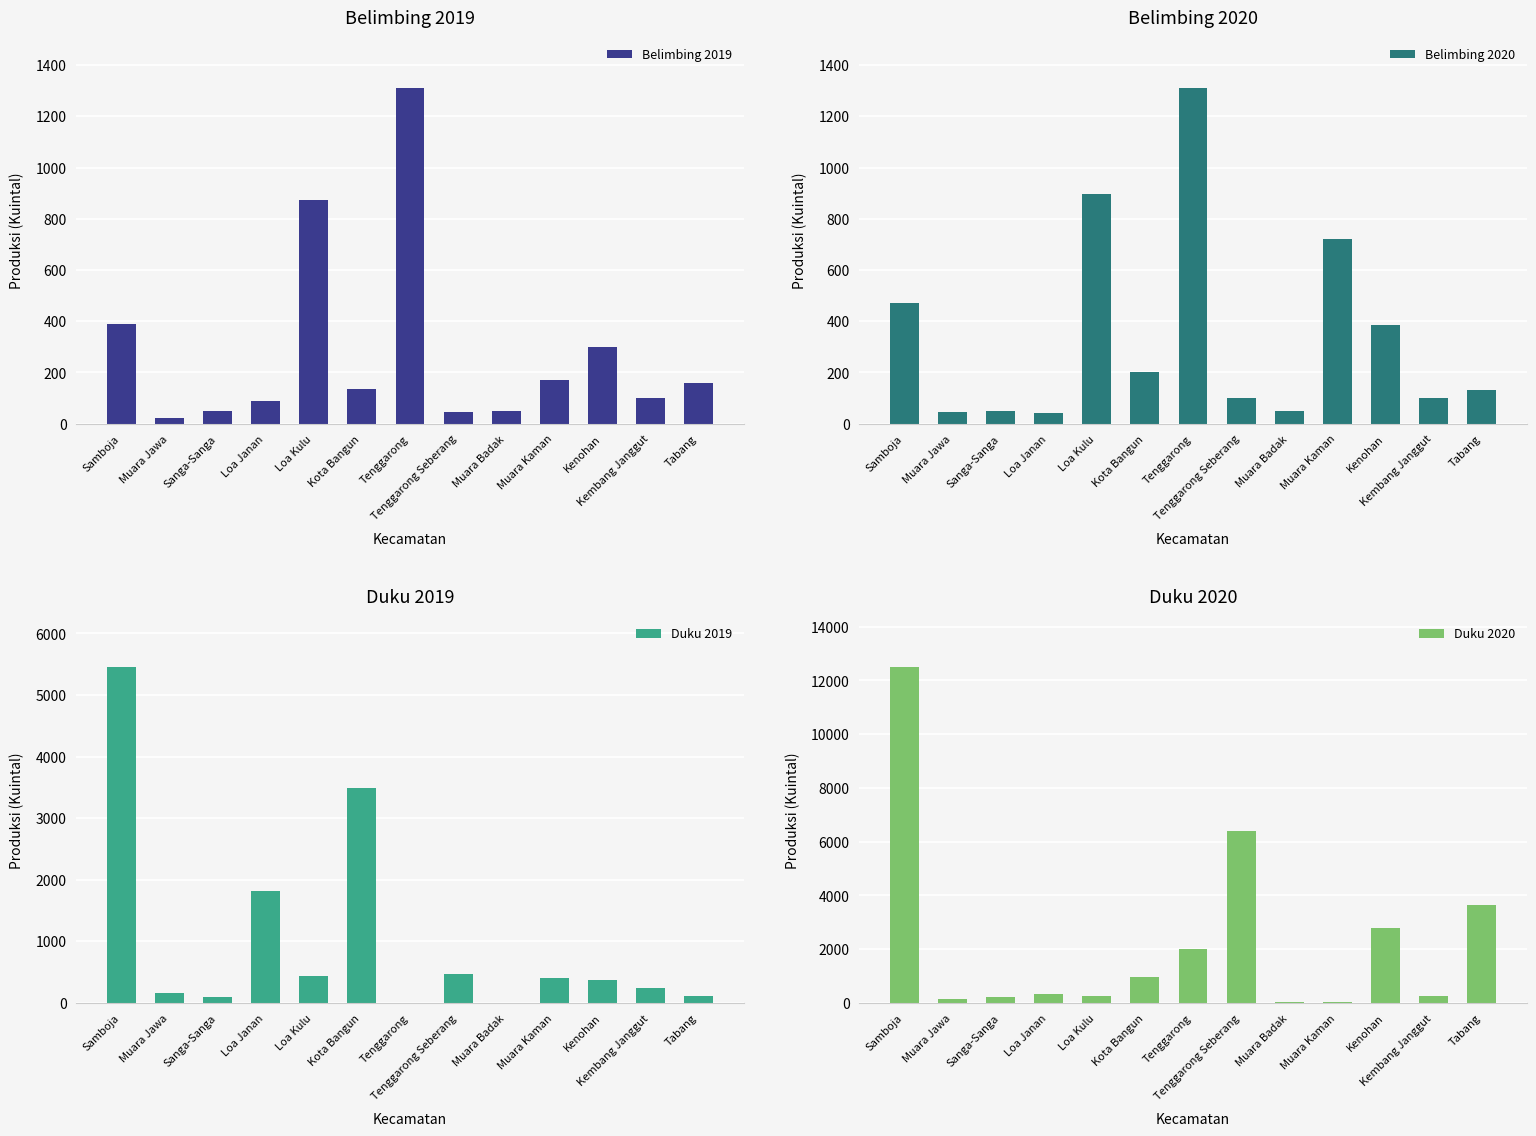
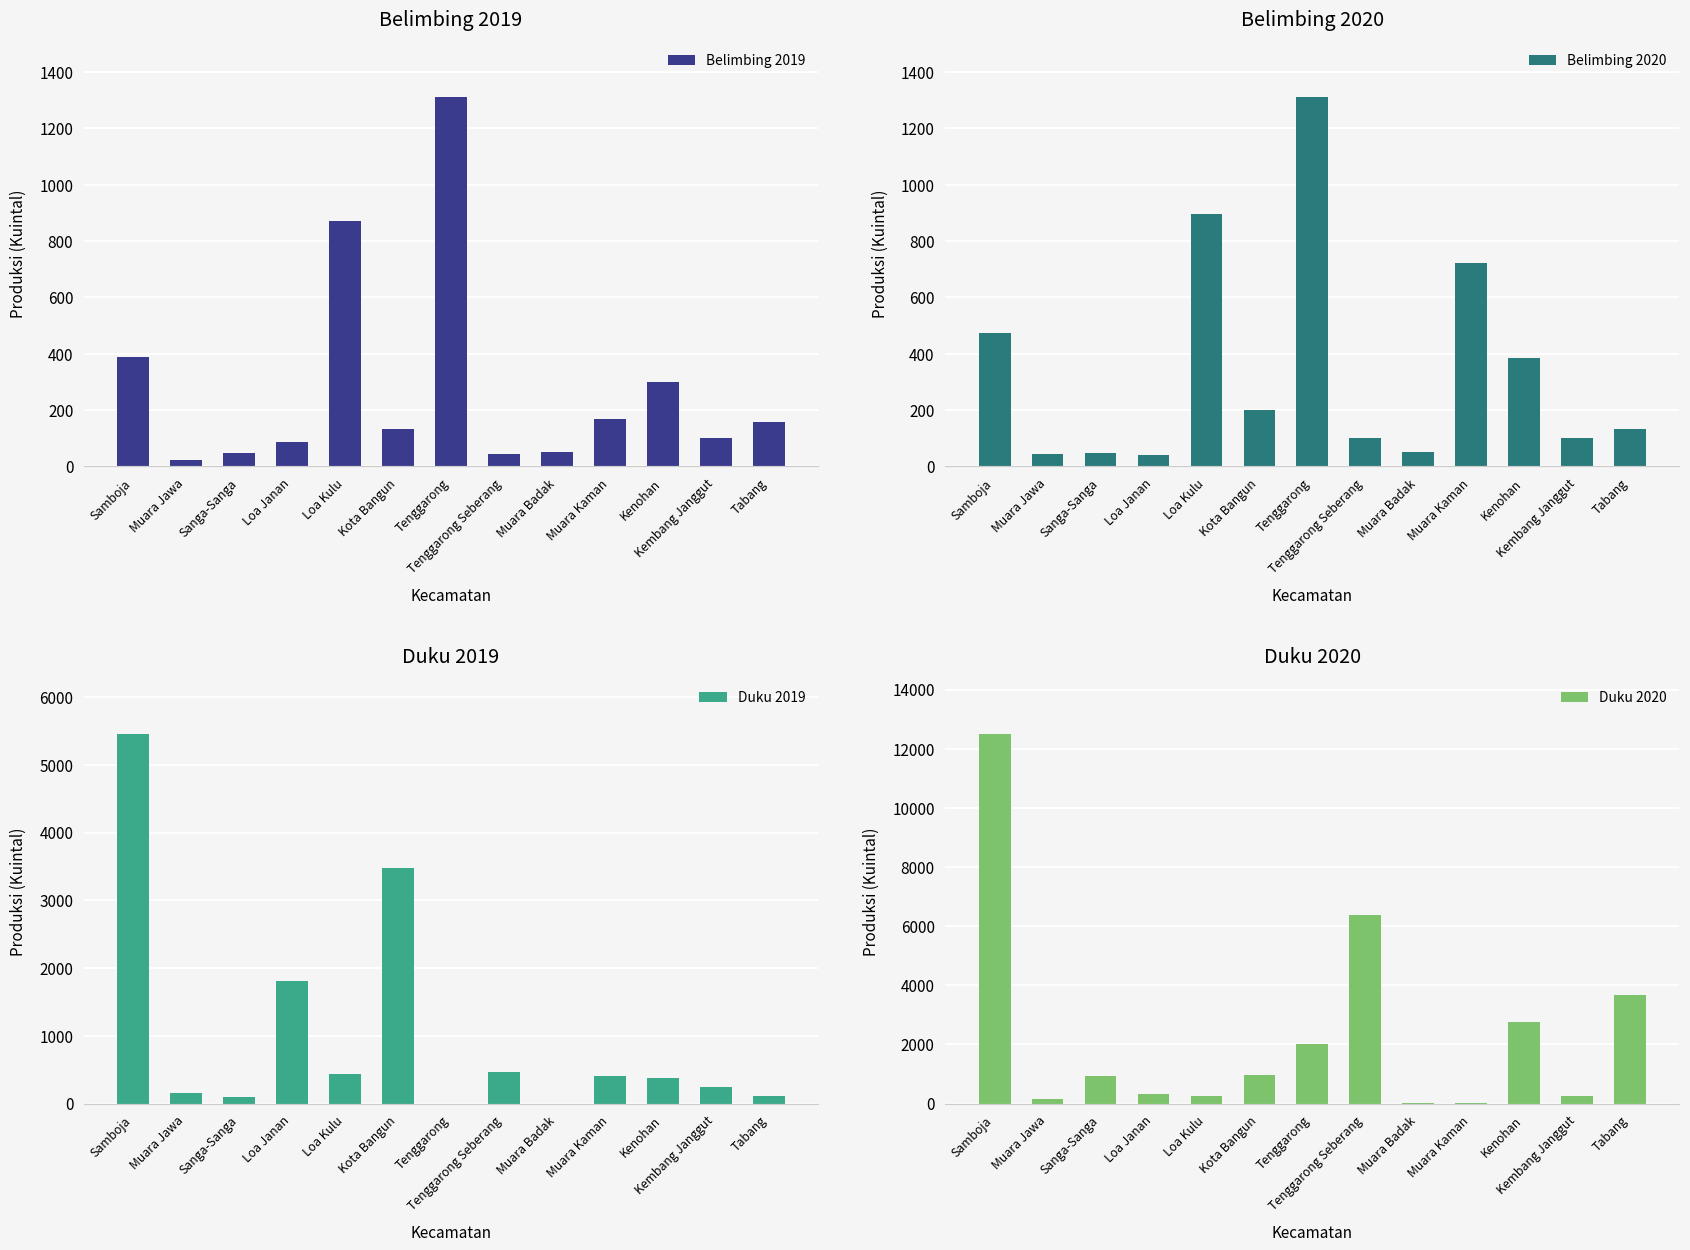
  {
    "Belimbing 2019": {
      "Samboja": 390,
      "Muara Jawa": 20,
      "Sanga-Sanga": 50,
      "Loa Janan": 90,
      "Loa Kulu": 870,
      "Kota Bangun": 130,
      "Tenggarong": 1310,
      "Tenggarong Seberang": 40,
      "Muara Badak": 50,
      "Muara Kaman": 170,
      "Kenohan": 300,
      "Kembang Janggut": 100,
      "Tabang": 160
    },
    "Belimbing 2020": {
      "Samboja": 470,
      "Muara Jawa": 40,
      "Sanga-Sanga": 50,
      "Loa Janan": 40,
      "Loa Kulu": 900,
      "Kota Bangun": 200,
      "Tenggarong": 1310,
      "Tenggarong Seberang": 100,
      "Muara Badak": 50,
      "Muara Kaman": 720,
      "Kenohan": 390,
      "Kembang Janggut": 100,
      "Tabang": 130
    },
    "Duku 2019": {
      "Samboja": 5500,
      "Muara Jawa": 200,
      "Sanga-Sanga": 100,
      "Loa Janan": 1800,
      "Loa Kulu": 400,
      "Kota Bangun": 3500,
      "Tenggarong": 0,
      "Tenggarong Seberang": 500,
      "Muara Badak": 0,
      "Muara Kaman": 400,
      "Kenohan": 400,
      "Kembang Janggut": 200,
      "Tabang": 100
    },
    "Duku 2020": {
      "Samboja": 12500,
      "Muara Jawa": 200,
-     "Sanga-Sanga": 200,
+     "Sanga-Sanga": 900,
      "Loa Janan": 300,
      "Loa Kulu": 200,
      "Kota Bangun": 1000,
      "Tenggarong": 2000,
      "Tenggarong Seberang": 6400,
      "Kenohan": 2800,
      "Kembang Janggut": 200,
      "Tabang": 3700
    }
  }
